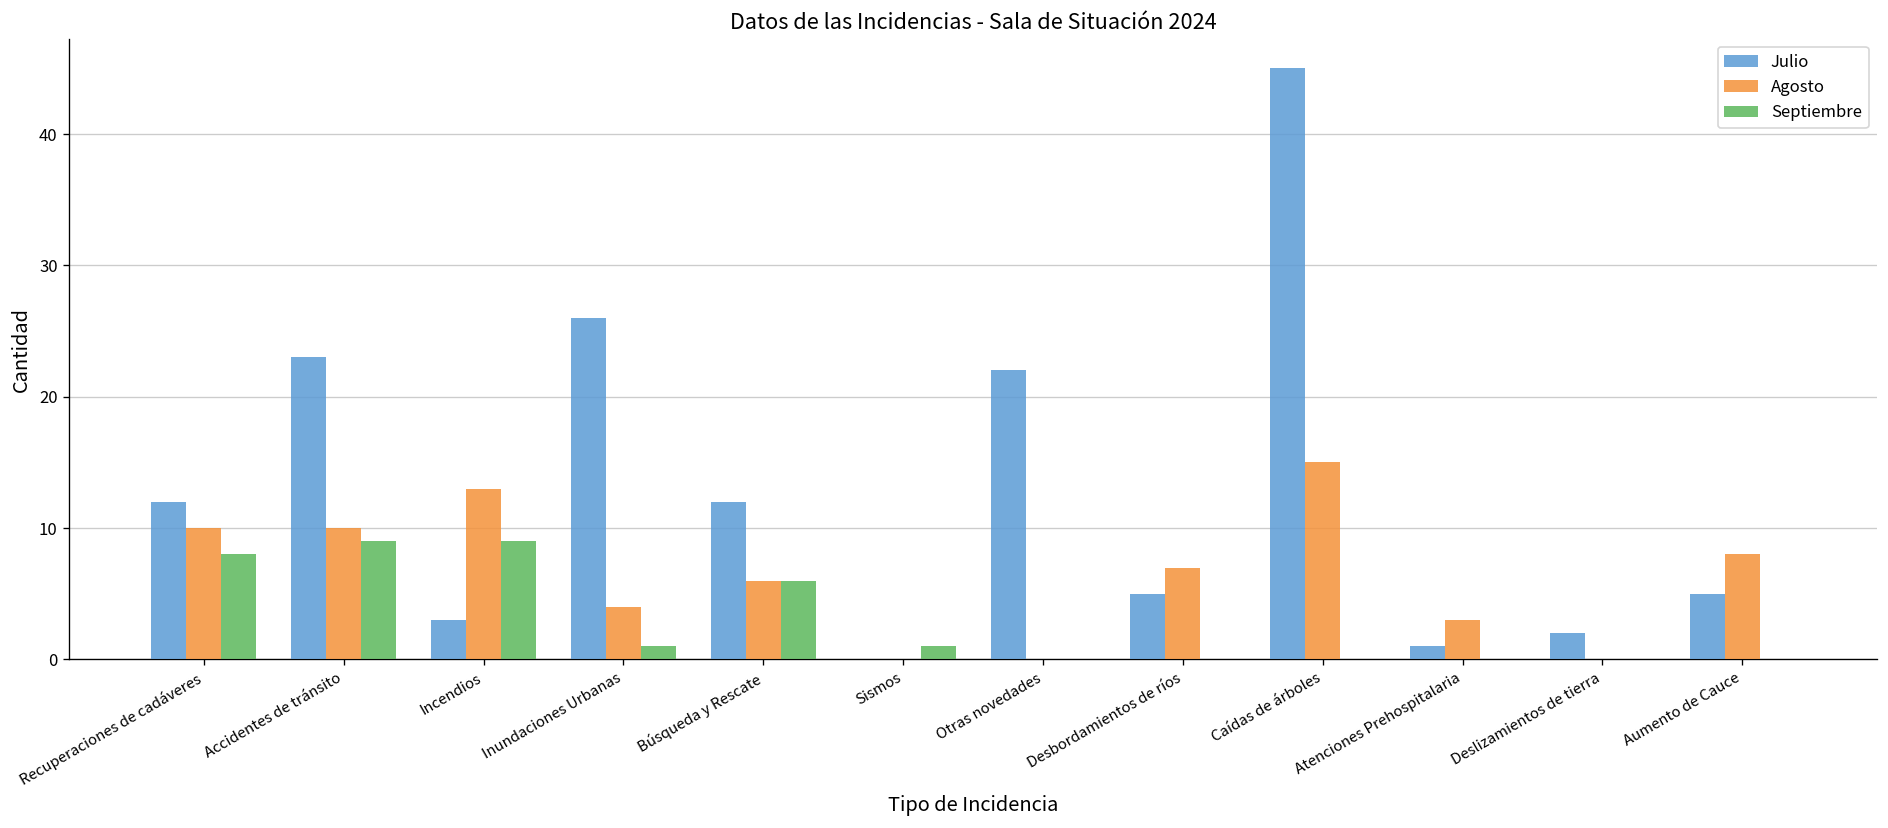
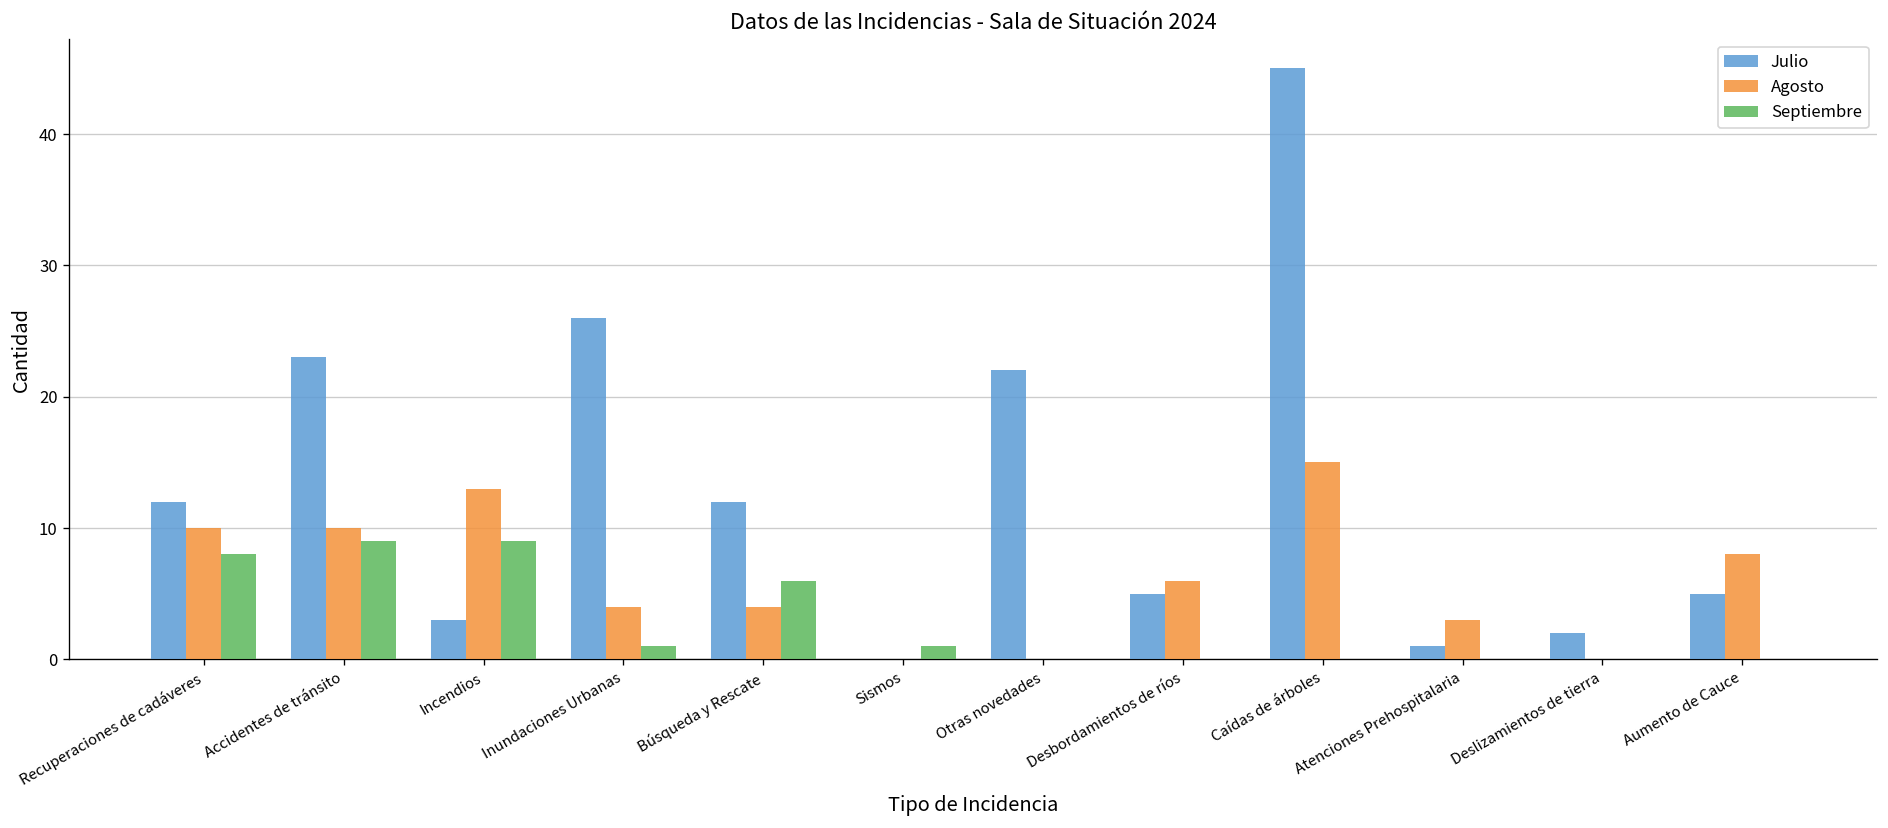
  {
    "Julio": {
      "Recuperaciones de cadáveres": 12,
      "Accidentes de tránsito": 23,
      "Incendios": 3,
      "Inundaciones Urbanas": 26,
      "Búsqueda y Rescate": 12,
      "Sismos": 0,
      "Otras novedades": 22,
      "Desbordamientos de ríos": 5,
      "Caídas de árboles": 45,
      "Atenciones Prehospitalaria": 1,
      "Deslizamientos de tierra": 2,
      "Aumento de Cauce": 5
    },
    "Agosto": {
      "Recuperaciones de cadáveres": 10,
      "Accidentes de tránsito": 10,
      "Incendios": 13,
      "Inundaciones Urbanas": 4,
-     "Búsqueda y Rescate": 6,
+     "Búsqueda y Rescate": 4,
      "Sismos": 0,
      "Otras novedades": 0,
-     "Desbordamientos de ríos": 7,
+     "Desbordamientos de ríos": 6,
      "Caídas de árboles": 15,
      "Atenciones Prehospitalaria": 3,
      "Deslizamientos de tierra": 0,
      "Aumento de Cauce": 8
    },
    "Septiembre": {
      "Recuperaciones de cadáveres": 8,
      "Accidentes de tránsito": 9,
      "Incendios": 9,
      "Inundaciones Urbanas": 1,
      "Búsqueda y Rescate": 6,
      "Sismos": 1,
      "Otras novedades": 0,
      "Desbordamientos de ríos": 0,
      "Caídas de árboles": 0,
      "Atenciones Prehospitalaria": 0,
      "Deslizamientos de tierra": 0,
      "Aumento de Cauce": 0
    }
  }
